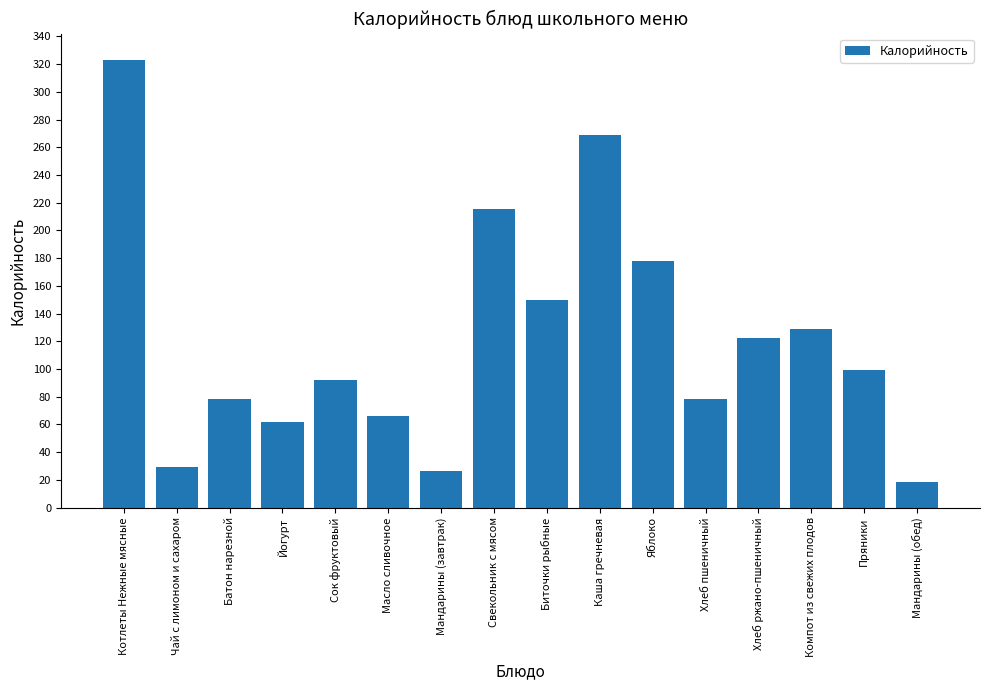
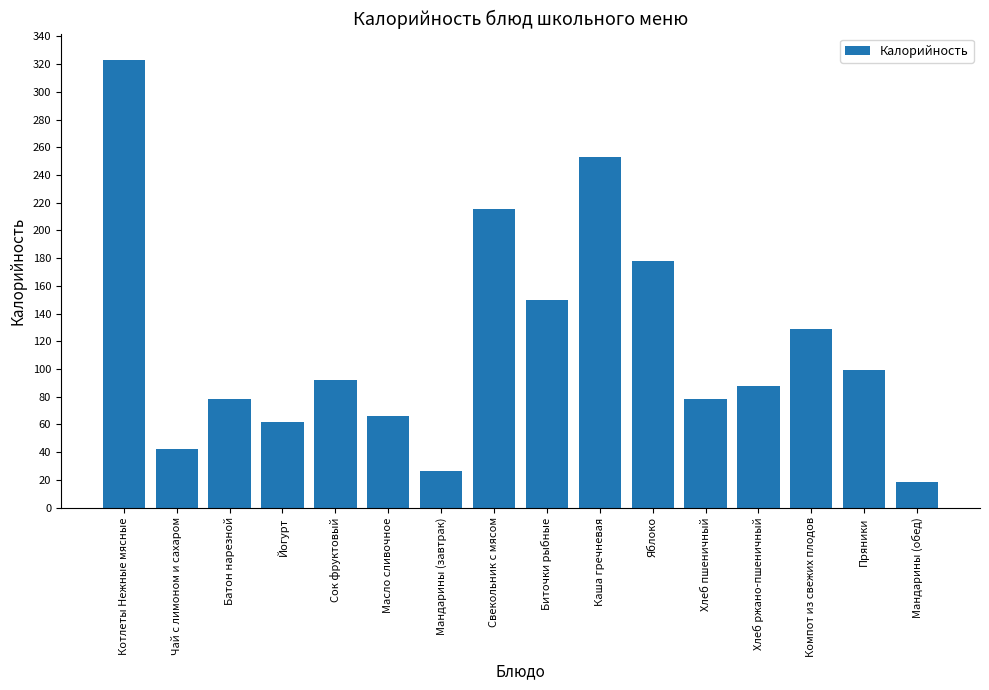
  {
    "Котлеты Нежные мясные": 323,
-   "Чай с лимоном и сахаром": 29,
+   "Чай с лимоном и сахаром": 42,
    "Батон нарезной": 79,
    "Йогурт": 62,
    "Сок фруктовый": 92,
    "Масло сливочное": 66,
    "Мандарины (завтрак)": 27,
    "Свекольник с мясом": 215,
    "Биточки рыбные": 150,
-   "Каша гречневая": 269,
+   "Каша гречневая": 253,
    "Яблоко": 178,
    "Хлеб пшеничный": 78,
-   "Хлеб ржано-пшеничный": 123,
+   "Хлеб ржано-пшеничный": 88,
    "Компот из свежих плодов": 129,
    "Пряники": 99,
    "Мандарины (обед)": 18
  }
